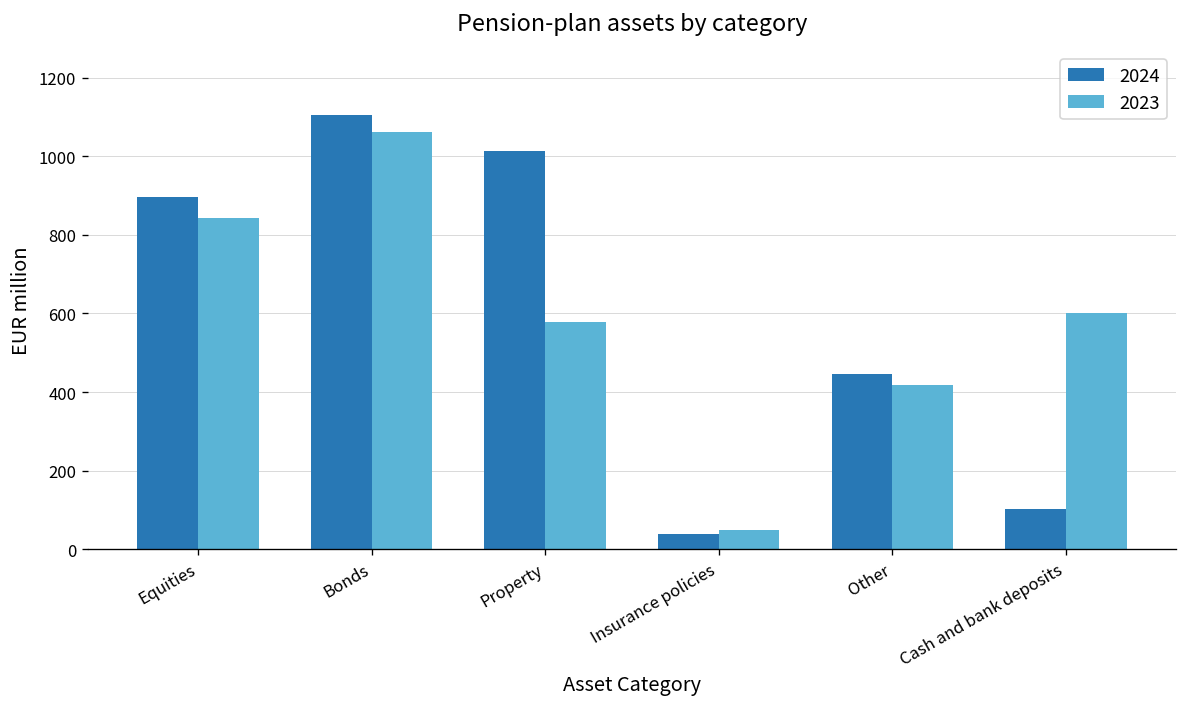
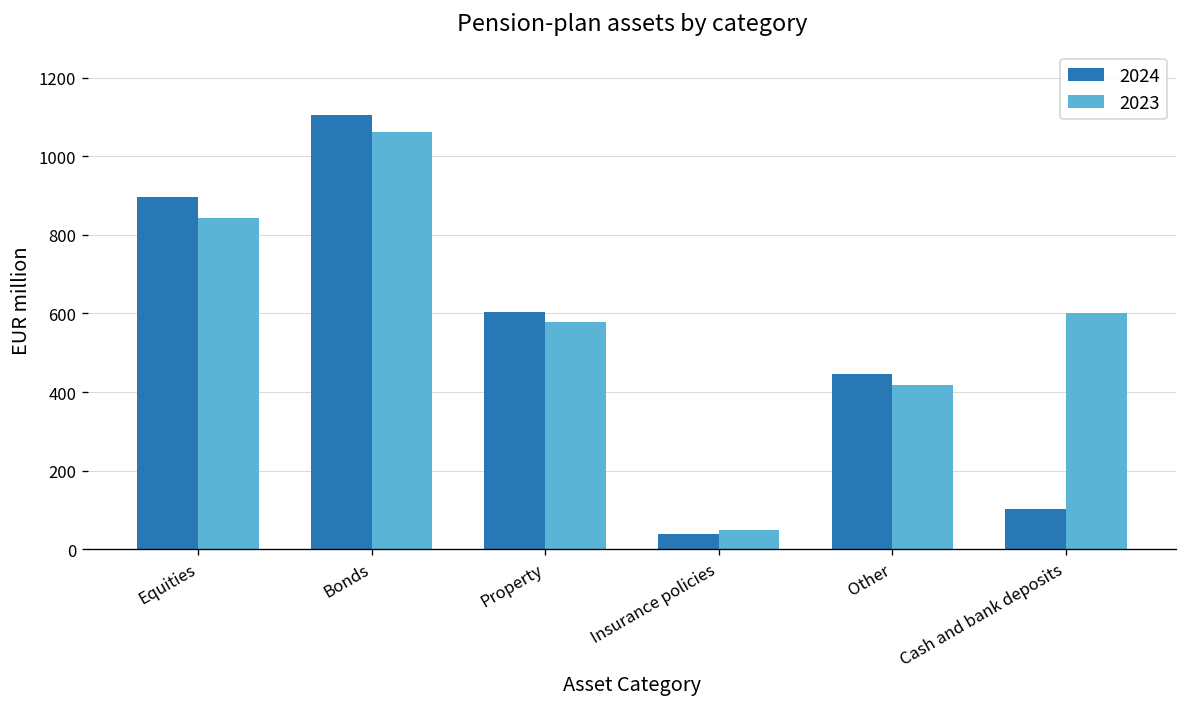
  {
    "2024": {
      "Equities": 900,
      "Bonds": 1100,
-     "Property": 1010,
+     "Property": 600,
      "Insurance policies": 40,
      "Other": 450,
      "Cash and bank deposits": 100
    },
    "2023": {
      "Equities": 840,
      "Bonds": 1060,
      "Property": 580,
      "Insurance policies": 50,
      "Other": 420,
      "Cash and bank deposits": 600
    }
  }
